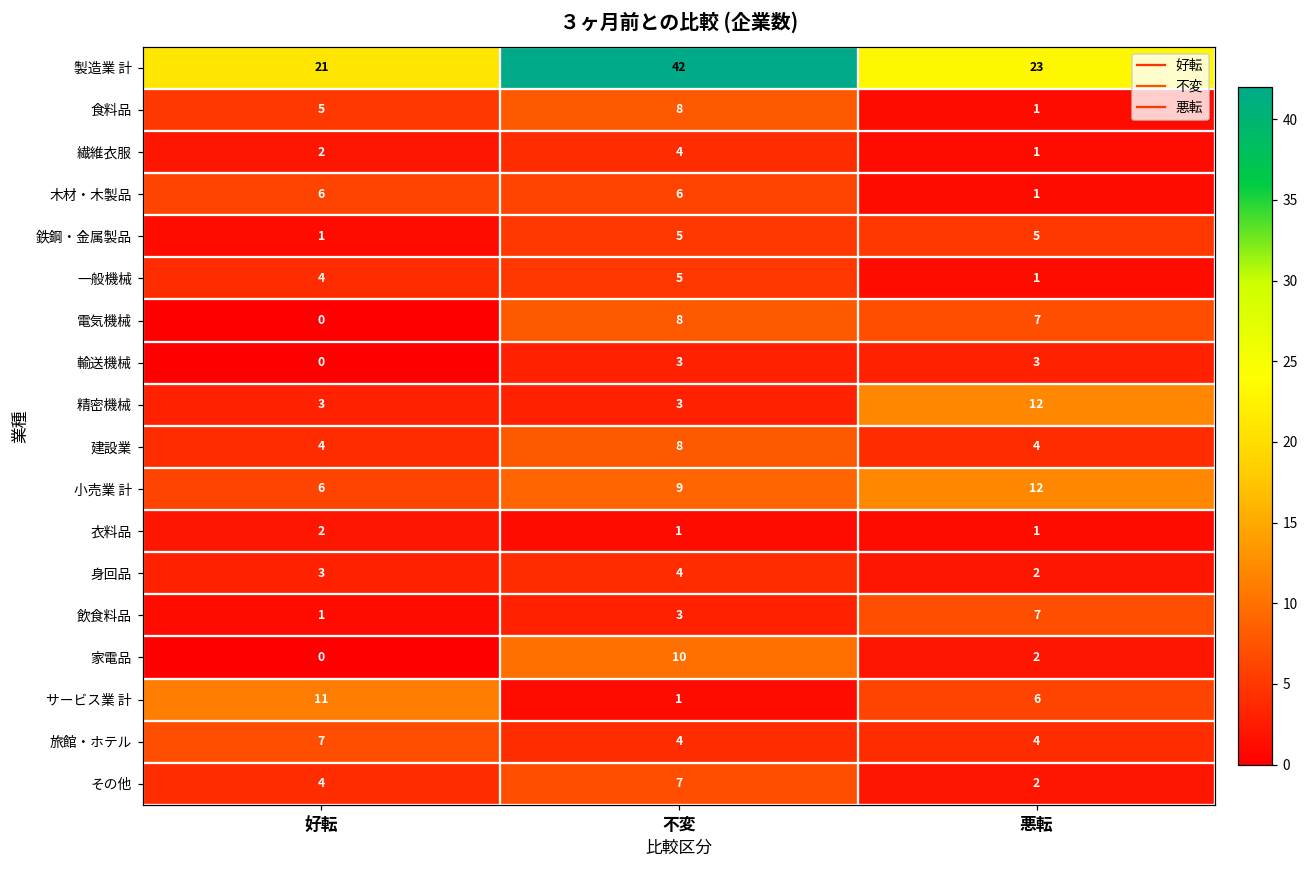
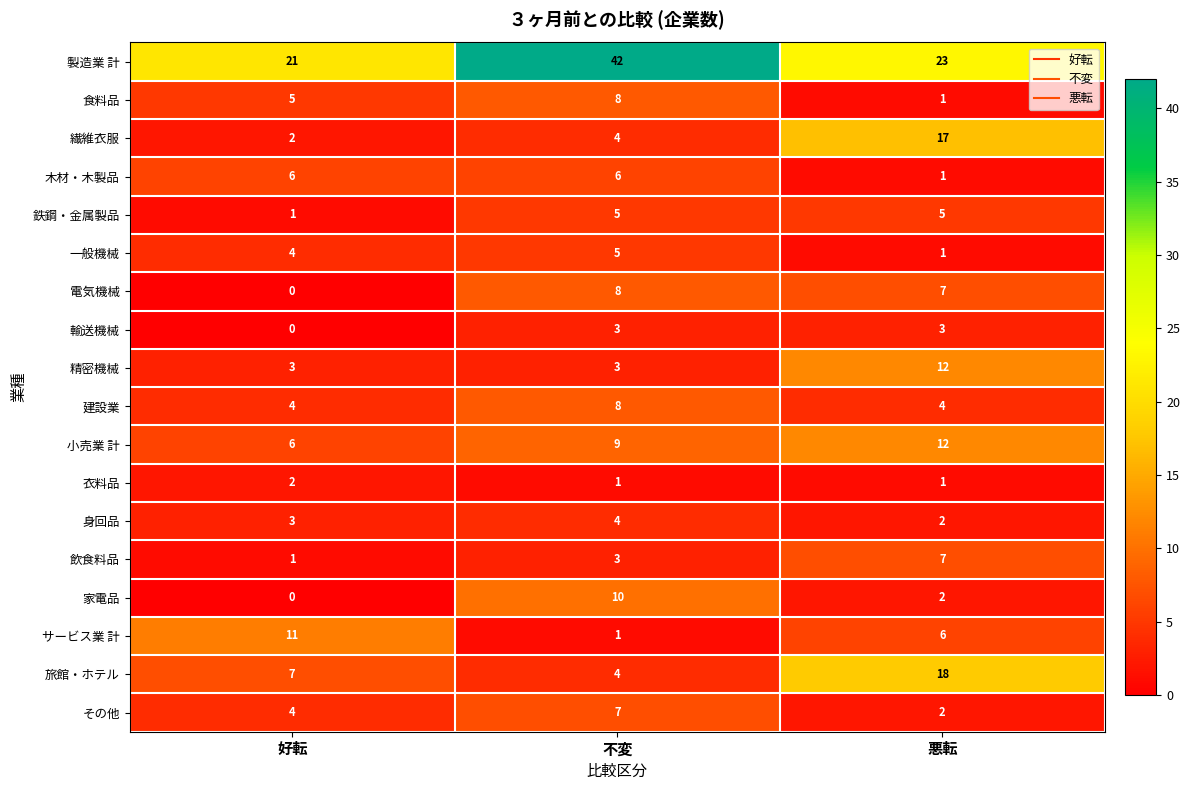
  {
    "製造業 計": {
      "好転": 21,
      "不変": 42,
      "悪転": 23
    },
    "食料品": {
      "好転": 5,
      "不変": 8,
      "悪転": 1
    },
    "繊維衣服": {
      "好転": 2,
      "不変": 4,
-     "悪転": 1
+     "悪転": 17
    },
    "木材・木製品": {
      "好転": 6,
      "不変": 6,
      "悪転": 1
    },
    "鉄鋼・金属製品": {
      "好転": 1,
      "不変": 5,
      "悪転": 5
    },
    "一般機械": {
      "好転": 4,
      "不変": 5,
      "悪転": 1
    },
    "電気機械": {
      "好転": 0,
      "不変": 8,
      "悪転": 7
    },
    "輸送機械": {
      "好転": 0,
      "不変": 3,
      "悪転": 3
    },
    "精密機械": {
      "好転": 3,
      "不変": 3,
      "悪転": 12
    },
    "建設業": {
      "好転": 4,
      "不変": 8,
      "悪転": 4
    },
    "小売業 計": {
      "好転": 6,
      "不変": 9,
      "悪転": 12
    },
    "衣料品": {
      "好転": 2,
      "不変": 1,
      "悪転": 1
    },
    "身回品": {
      "好転": 3,
      "不変": 4,
      "悪転": 2
    },
    "飲食料品": {
      "好転": 1,
      "不変": 3,
      "悪転": 7
    },
    "家電品": {
      "好転": 0,
      "不変": 10,
      "悪転": 2
    },
    "サービス業 計": {
      "好転": 11,
      "不変": 1,
      "悪転": 6
    },
    "旅館・ホテル": {
      "好転": 7,
      "不変": 4,
-     "悪転": 4
+     "悪転": 18
    },
    "その他": {
      "好転": 4,
      "不変": 7,
      "悪転": 2
    }
  }
